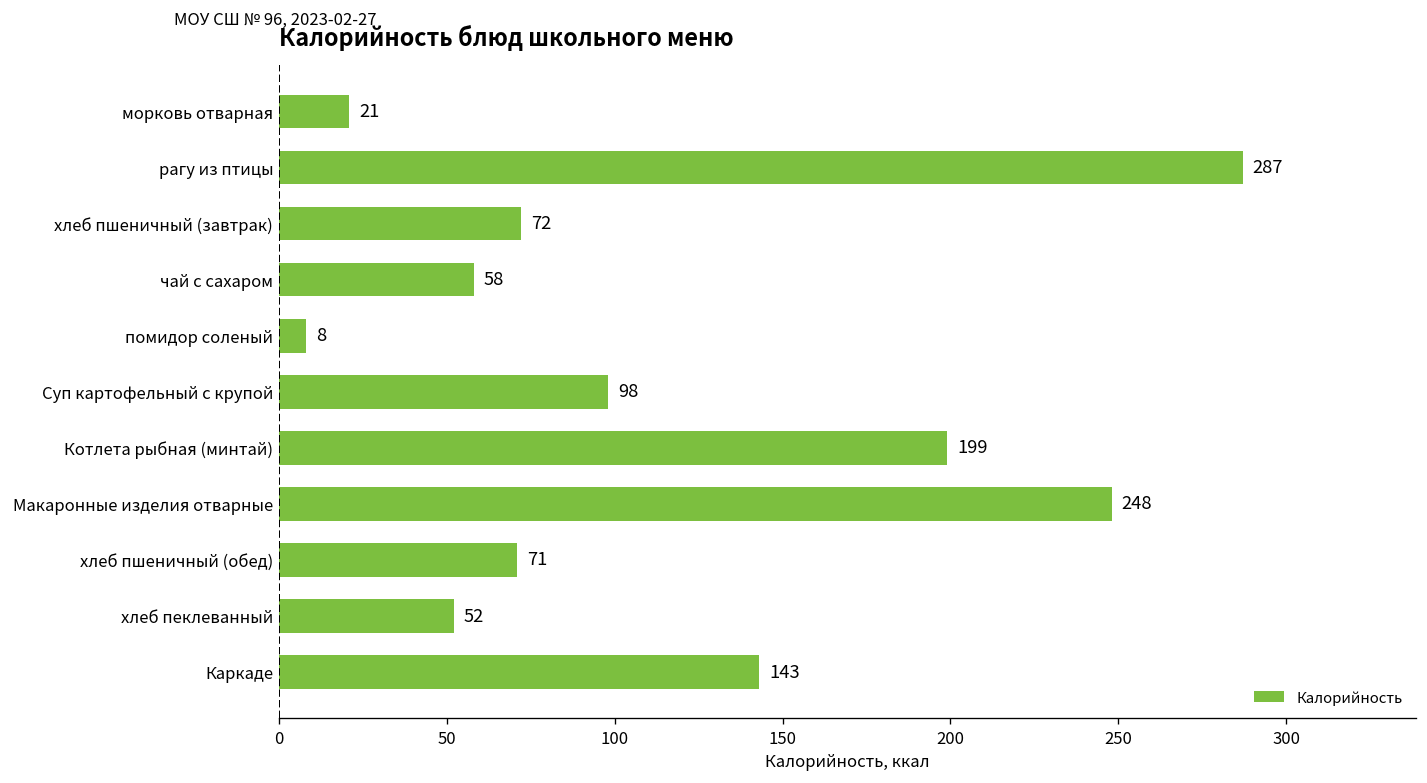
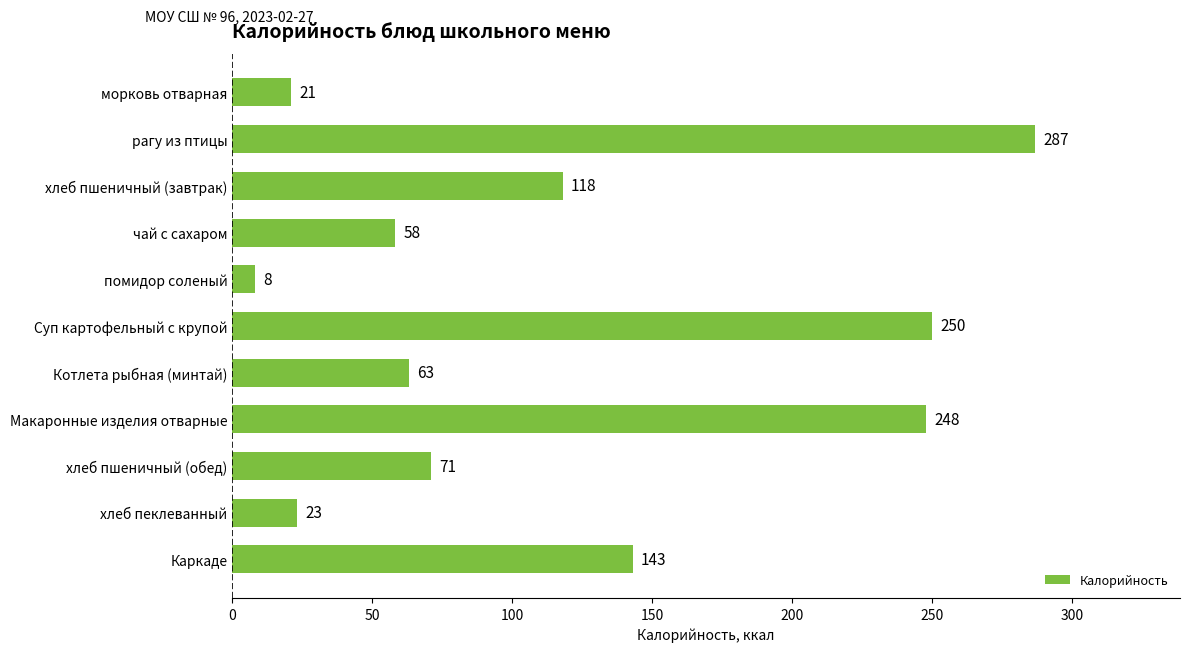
  {
    "морковь отварная": 21,
    "рагу из птицы": 287,
-   "хлеб пшеничный (завтрак)": 72,
+   "хлеб пшеничный (завтрак)": 118,
    "чай с сахаром": 58,
    "помидор соленый": 8,
-   "Суп картофельный с крупой": 98,
-   "Котлета рыбная (минтай)": 199,
+   "Суп картофельный с крупой": 250,
+   "Котлета рыбная (минтай)": 63,
    "Макаронные изделия отварные": 248,
    "хлеб пшеничный (обед)": 71,
-   "хлеб пеклеванный": 52,
+   "хлеб пеклеванный": 23,
    "Каркаде": 143
  }
